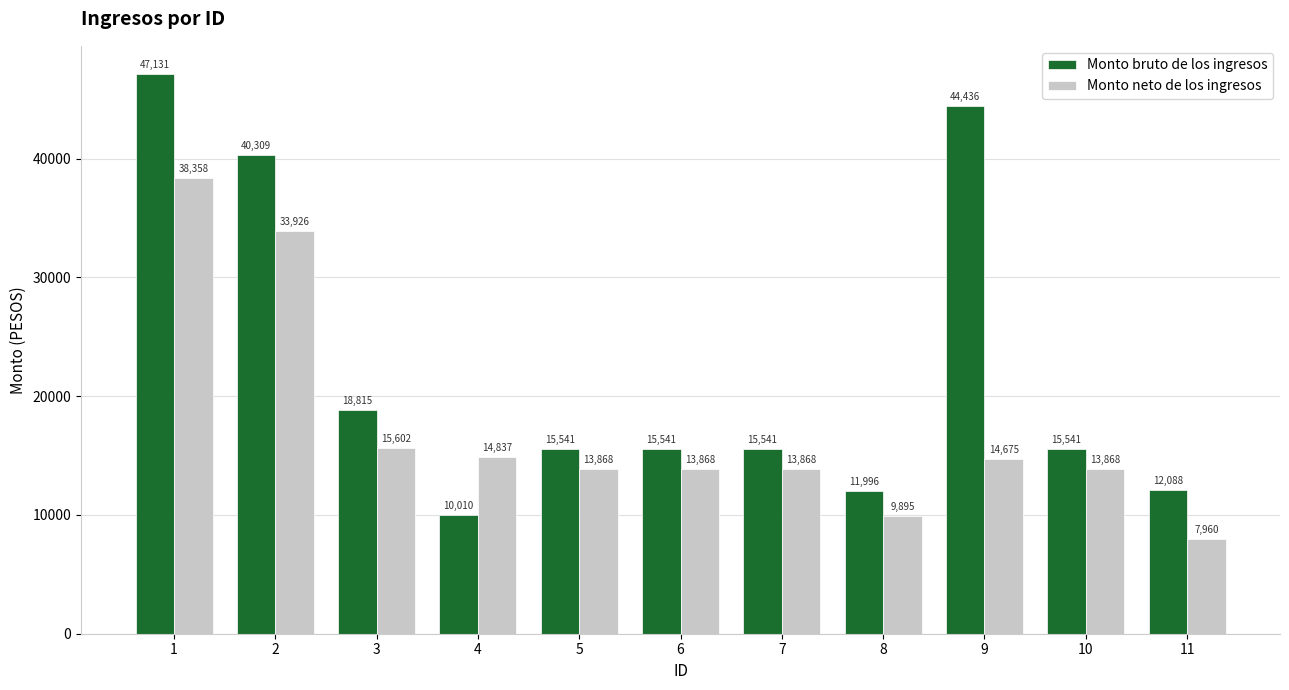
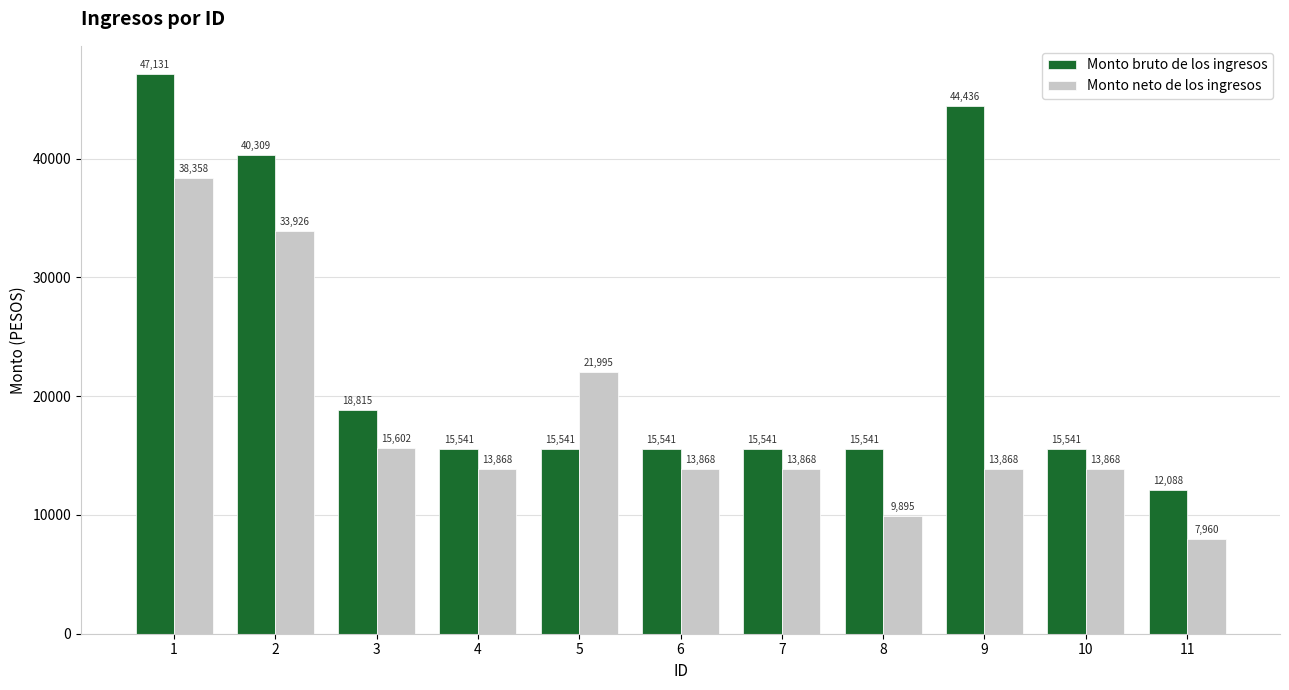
  {
    "Monto bruto de los ingresos": {
      "1": "47,131",
      "2": "40,309",
      "3": "18,815",
-     "4": "10,010",
+     "4": "15,541",
      "5": "15,541",
      "6": "15,541",
      "7": "15,541",
-     "8": "11,996",
+     "8": "15,541",
      "9": "44,436",
      "10": "15,541",
      "11": "12,088"
    },
    "Monto neto de los ingresos": {
      "1": "38,358",
      "2": "33,926",
      "3": "15,602",
-     "4": "14,837",
-     "5": "13,868",
+     "4": "13,868",
+     "5": "21,995",
      "6": "13,868",
      "7": "13,868",
      "8": "9,895",
-     "9": "14,675",
+     "9": "13,868",
      "10": "13,868",
      "11": "7,960"
    }
  }
